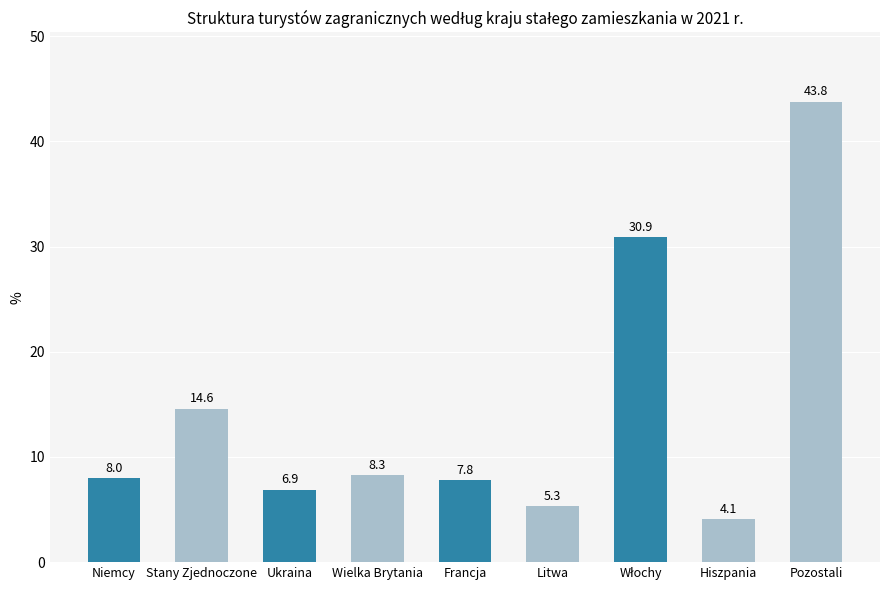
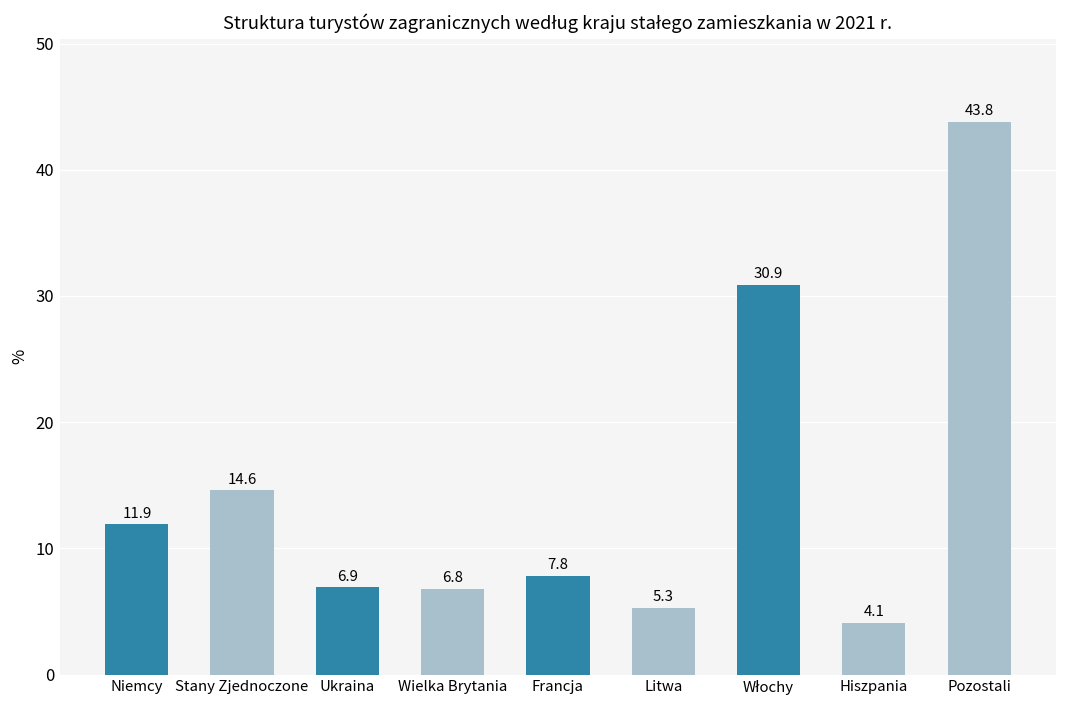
  {
-   "Niemcy": 8.0,
+   "Niemcy": 11.9,
    "Stany Zjednoczone": 14.6,
    "Ukraina": 6.9,
-   "Wielka Brytania": 8.3,
+   "Wielka Brytania": 6.8,
    "Francja": 7.8,
    "Litwa": 5.3,
    "Włochy": 30.9,
    "Hiszpania": 4.1,
    "Pozostali": 43.8
  }
